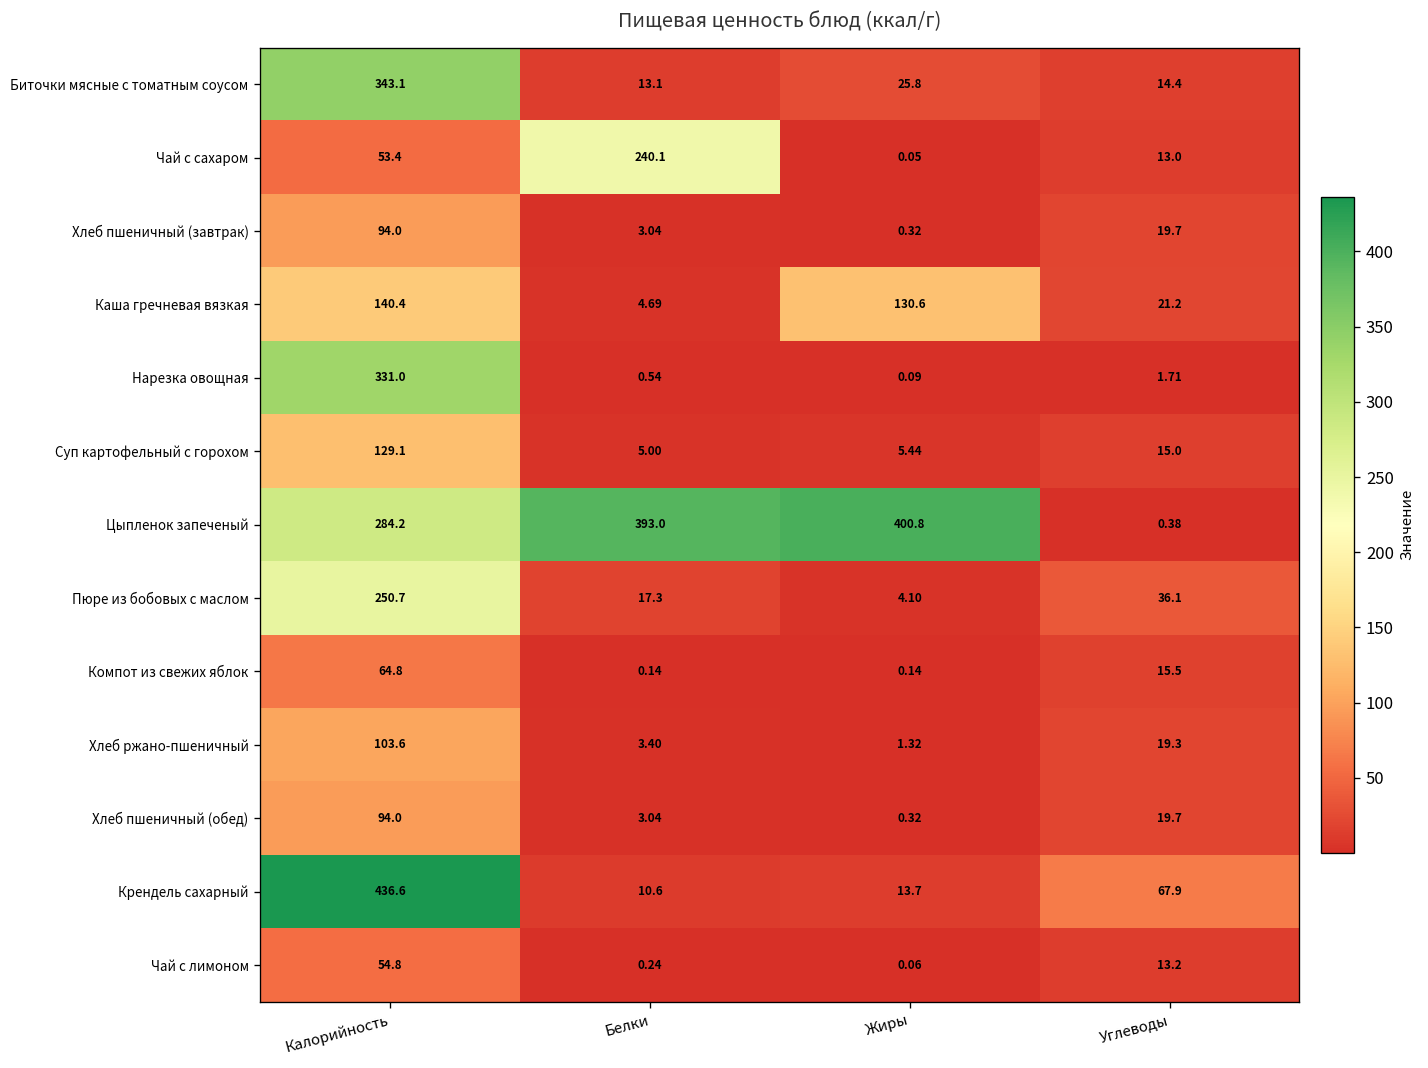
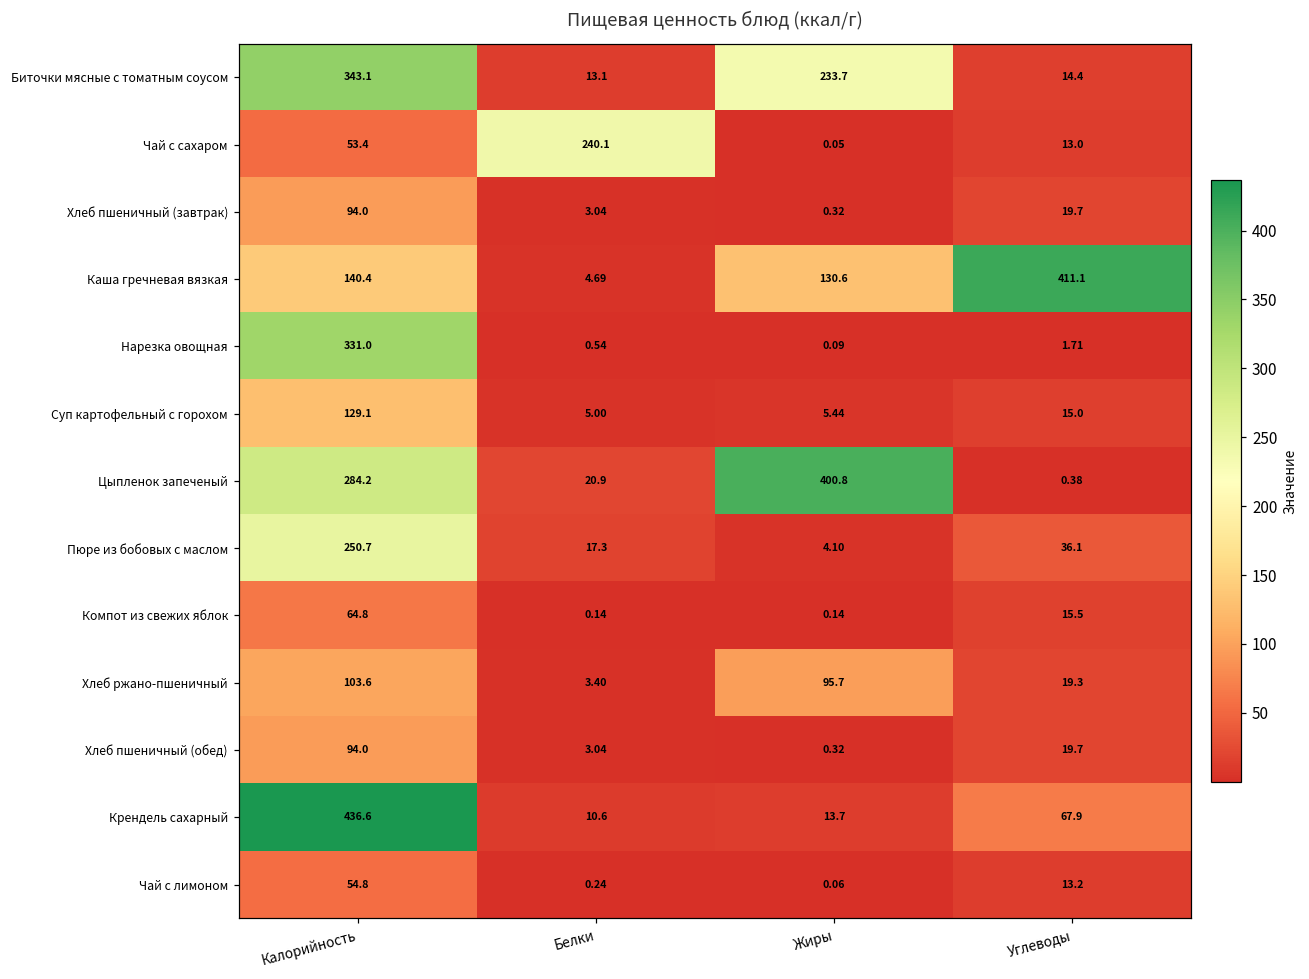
  {
    "Биточки мясные с томатным соусом": {
      "Калорийность": 343.1,
      "Белки": 13.1,
-     "Жиры": 25.8,
+     "Жиры": 233.7,
      "Углеводы": 14.4
    },
    "Чай с сахаром": {
      "Калорийность": 53.4,
      "Белки": 240.1,
      "Жиры": 0.05,
      "Углеводы": 13.0
    },
    "Хлеб пшеничный (завтрак)": {
      "Калорийность": 94.0,
      "Белки": 3.04,
      "Жиры": 0.32,
      "Углеводы": 19.7
    },
    "Каша гречневая вязкая": {
      "Калорийность": 140.4,
      "Белки": 4.69,
      "Жиры": 130.6,
-     "Углеводы": 21.2
+     "Углеводы": 411.1
    },
    "Нарезка овощная": {
      "Калорийность": 331.0,
      "Белки": 0.54,
      "Жиры": 0.09,
      "Углеводы": 1.71
    },
    "Суп картофельный с горохом": {
      "Калорийность": 129.1,
      "Белки": 5.00,
      "Жиры": 5.44,
      "Углеводы": 15.0
    },
    "Цыпленок запеченый": {
      "Калорийность": 284.2,
-     "Белки": 393.0,
+     "Белки": 20.9,
      "Жиры": 400.8,
      "Углеводы": 0.38
    },
    "Пюре из бобовых с маслом": {
      "Калорийность": 250.7,
      "Белки": 17.3,
      "Жиры": 4.10,
      "Углеводы": 36.1
    },
    "Компот из свежих яблок": {
      "Калорийность": 64.8,
      "Белки": 0.14,
      "Жиры": 0.14,
      "Углеводы": 15.5
    },
    "Хлеб ржано-пшеничный": {
      "Калорийность": 103.6,
      "Белки": 3.40,
-     "Жиры": 1.32,
+     "Жиры": 95.7,
      "Углеводы": 19.3
    },
    "Хлеб пшеничный (обед)": {
      "Калорийность": 94.0,
      "Белки": 3.04,
      "Жиры": 0.32,
      "Углеводы": 19.7
    },
    "Крендель сахарный": {
      "Калорийность": 436.6,
      "Белки": 10.6,
      "Жиры": 13.7,
      "Углеводы": 67.9
    },
    "Чай с лимоном": {
      "Калорийность": 54.8,
      "Белки": 0.24,
      "Жиры": 0.06,
      "Углеводы": 13.2
    }
  }
